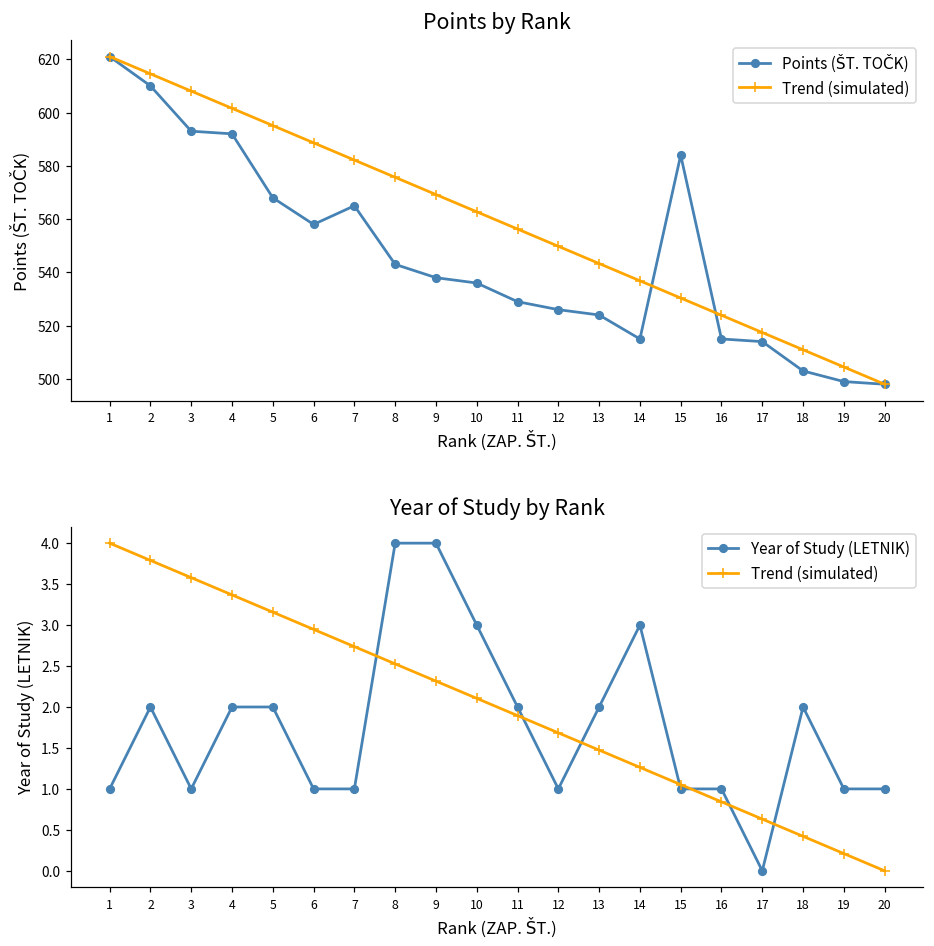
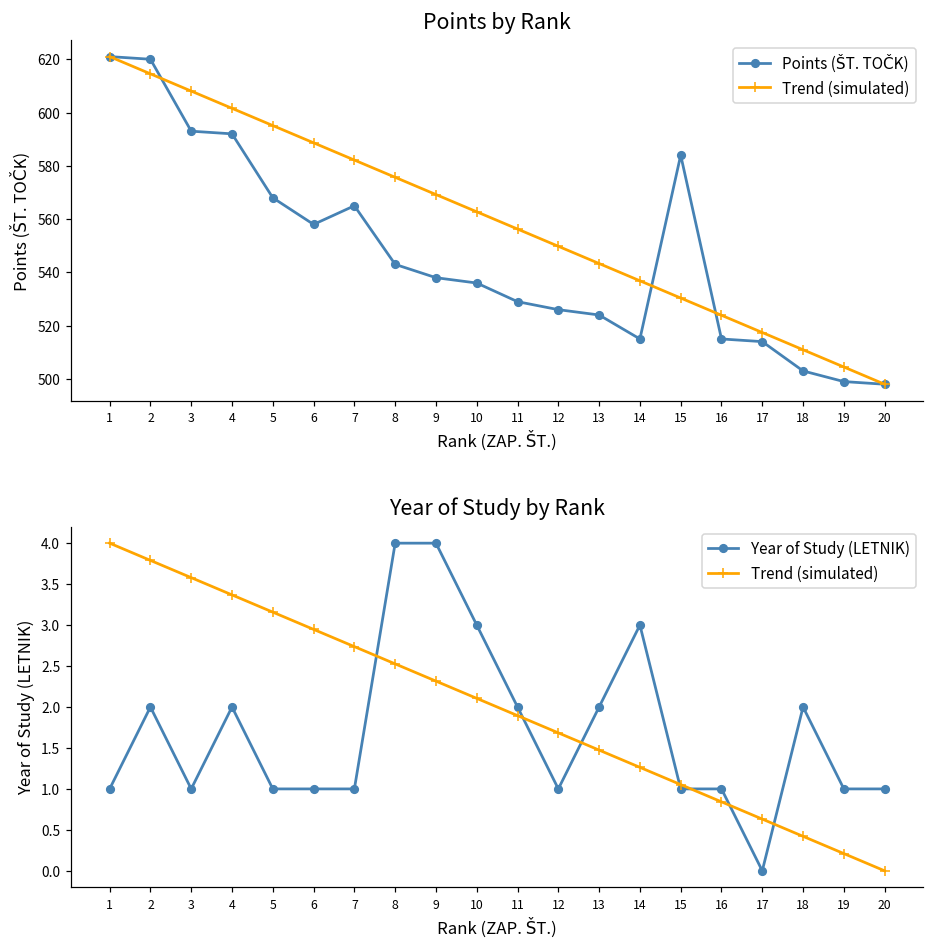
  {
    "Points by Rank": {
      "Points (ŠT. TOČK)": {
-       "2": 610,
+       "2": 620,
        "3": 593,
        "4": 592,
        "5": 568,
        "6": 558,
        "7": 565,
        "8": 543,
        "9": 538,
        "10": 536,
        "11": 529,
        "12": 526,
        "13": 524,
        "14": 515,
        "15": 584,
        "16": 515,
        "17": 514,
        "18": 503,
        "19": 499
      },
      "Trend (simulated)": {
        "2": 615,
        "3": 608,
        "4": 602,
        "5": 595,
        "6": 589,
        "7": 582,
        "8": 576,
        "9": 569,
        "10": 563,
        "11": 556,
        "12": 550,
        "13": 543,
        "14": 537,
        "15": 530,
        "16": 524,
        "17": 517,
        "18": 511,
        "19": 504
      }
    },
    "Year of Study by Rank": {
      "Year of Study (LETNIK)": {
        "1": 1,
        "2": 2,
        "3": 1,
        "4": 2,
-       "5": 2,
+       "5": 1,
        "6": 1,
        "7": 1,
        "8": 4,
        "9": 4,
        "10": 3,
        "11": 2,
        "12": 1,
        "13": 2,
        "14": 3,
        "15": 1,
        "16": 1,
        "17": 0,
        "18": 2,
        "19": 1,
        "20": 1
      },
      "Trend (simulated)": {
        "1": 4,
        "2": 3.8,
        "3": 3.6,
        "4": 3.4,
        "5": 3.2,
        "6": 2.9,
        "7": 2.7,
        "8": 2.5,
        "9": 2.3,
        "10": 2.1,
        "11": 1.9,
        "12": 1.7,
        "13": 1.5,
        "14": 1.3,
        "15": 1.1,
        "16": 0.8,
        "17": 0.6,
        "18": 0.4,
        "19": 0.2,
        "20": 0
      }
    }
  }
